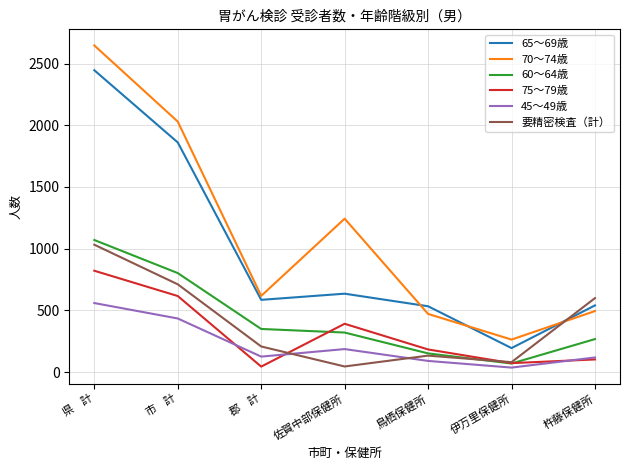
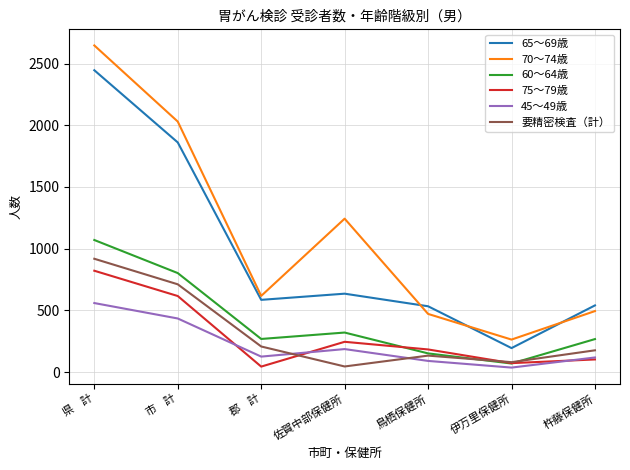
  {
    "65～69歳": {
      "県 計": 2450,
      "市 計": 1860,
      "郡 計": 590,
      "佐賀中部保健所": 640,
      "鳥栖保健所": 530,
      "伊万里保健所": 190,
      "杵藤保健所": 540
    },
    "70～74歳": {
      "県 計": 2650,
      "市 計": 2030,
      "郡 計": 620,
      "佐賀中部保健所": 1240,
      "鳥栖保健所": 470,
      "伊万里保健所": 260,
      "杵藤保健所": 490
    },
    "60～64歳": {
      "県 計": 1070,
      "市 計": 800,
-     "郡 計": 350,
+     "郡 計": 270,
      "佐賀中部保健所": 320,
      "杵藤保健所": 270
    },
    "75～79歳": {
      "県 計": 820,
      "市 計": 620,
      "郡 計": 40,
-     "佐賀中部保健所": 390,
+     "佐賀中部保健所": 250,
      "鳥栖保健所": 180
    },
    "45～49歳": {
      "県 計": 560,
      "市 計": 430,
      "郡 計": 130,
      "佐賀中部保健所": 190,
      "鳥栖保健所": 90,
      "伊万里保健所": 40
    },
    "要精密検査（計）": {
-     "県 計": 1030,
+     "県 計": 920,
      "市 計": 710,
      "郡 計": 210,
      "佐賀中部保健所": 50,
-     "杵藤保健所": 600
+     "杵藤保健所": 180
    }
  }
